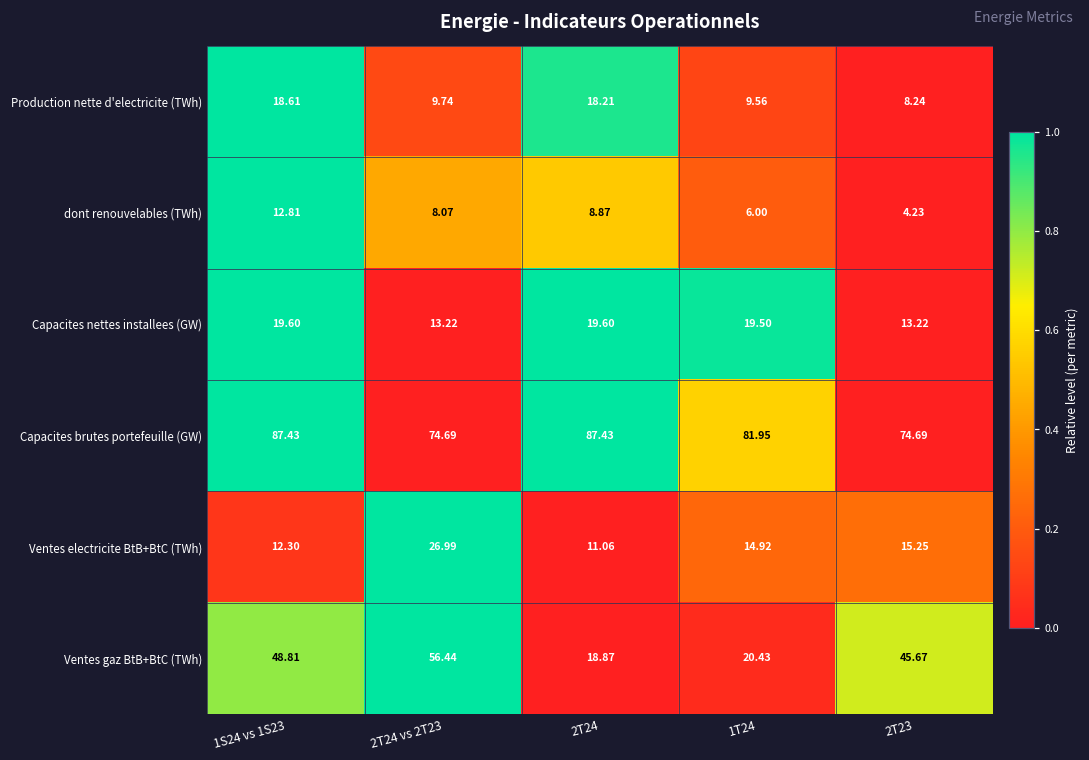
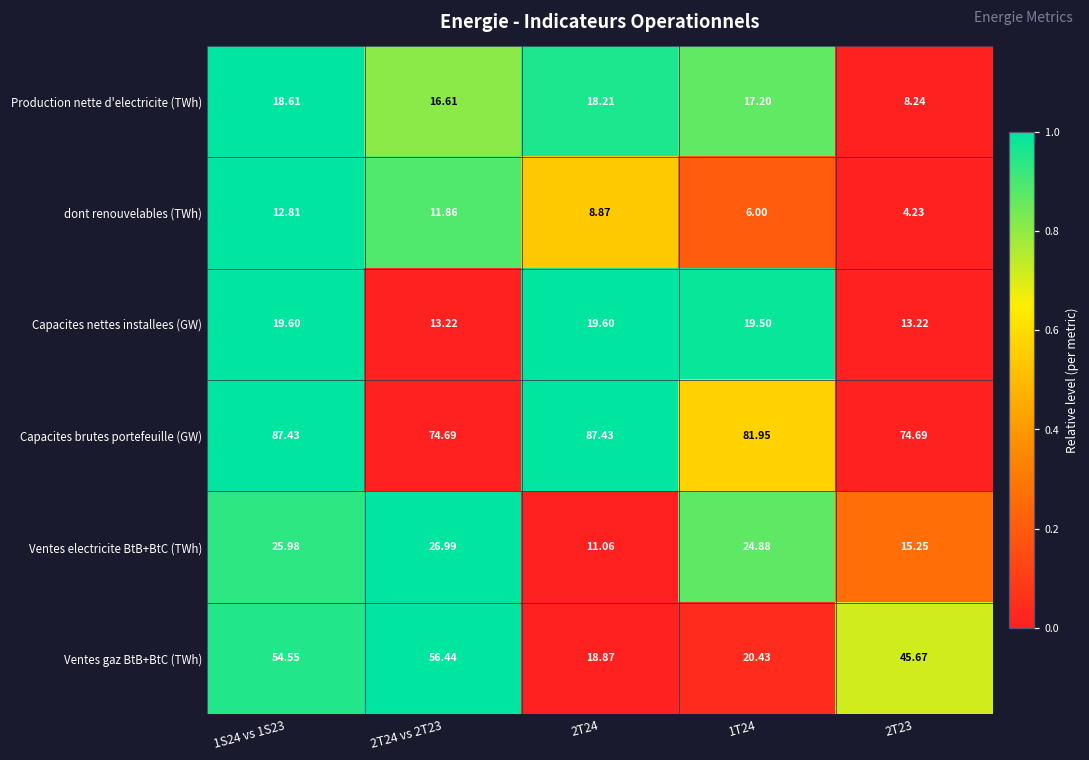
  {
    "Production nette d'electricite (TWh)": {
      "1S24 vs 1S23": 18.61,
-     "2T24 vs 2T23": 9.74,
+     "2T24 vs 2T23": 16.61,
      "2T24": 18.21,
-     "1T24": 9.56,
+     "1T24": 17.20,
      "2T23": 8.24
    },
    "dont renouvelables (TWh)": {
      "1S24 vs 1S23": 12.81,
-     "2T24 vs 2T23": 8.07,
+     "2T24 vs 2T23": 11.86,
      "2T24": 8.87,
      "1T24": 6.00,
      "2T23": 4.23
    },
    "Capacites nettes installees (GW)": {
      "1S24 vs 1S23": 19.60,
      "2T24 vs 2T23": 13.22,
      "2T24": 19.60,
      "1T24": 19.50,
      "2T23": 13.22
    },
    "Capacites brutes portefeuille (GW)": {
      "1S24 vs 1S23": 87.43,
      "2T24 vs 2T23": 74.69,
      "2T24": 87.43,
      "1T24": 81.95,
      "2T23": 74.69
    },
    "Ventes electricite BtB+BtC (TWh)": {
-     "1S24 vs 1S23": 12.30,
+     "1S24 vs 1S23": 25.98,
      "2T24 vs 2T23": 26.99,
      "2T24": 11.06,
-     "1T24": 14.92,
+     "1T24": 24.88,
      "2T23": 15.25
    },
    "Ventes gaz BtB+BtC (TWh)": {
-     "1S24 vs 1S23": 48.81,
+     "1S24 vs 1S23": 54.55,
      "2T24 vs 2T23": 56.44,
      "2T24": 18.87,
      "1T24": 20.43,
      "2T23": 45.67
    }
  }
